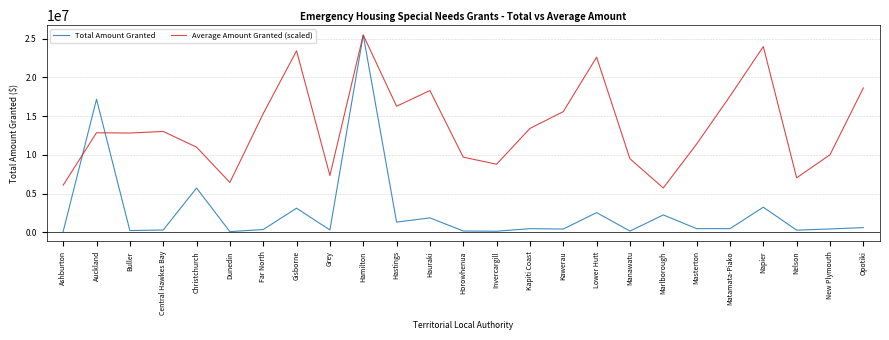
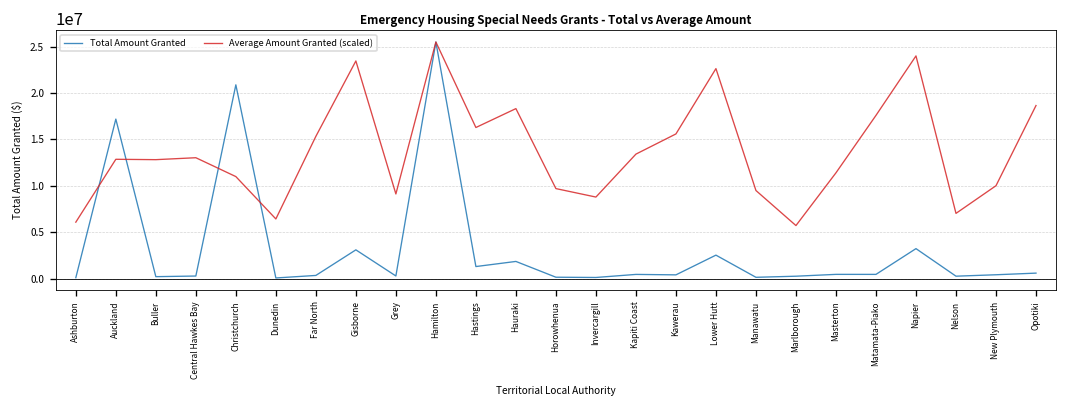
  {
    "Total Amount Granted": {
      "Ashburton": 0,
      "Auckland": 17000000,
      "Buller": 0,
      "Central Hawkes Bay": 0,
-     "Christchurch": 6000000,
+     "Christchurch": 21000000,
      "Dunedin": 0,
      "Far North": 0,
      "Gisborne": 3000000,
      "Grey": 0,
      "Hastings": 1000000,
      "Hauraki": 2000000,
      "Horowhenua": 0,
      "Invercargill": 0,
      "Kapiti Coast": 0,
      "Kawerau": 0,
      "Lower Hutt": 3000000,
      "Manawatu": 0,
-     "Marlborough": 2000000,
+     "Marlborough": 0,
      "Masterton": 0,
      "Matamata-Piako": 0,
      "Napier": 3000000,
      "Nelson": 0,
      "New Plymouth": 0,
      "Opotiki": 1000000
    },
    "Average Amount Granted (scaled)": {
      "Ashburton": 6000000,
      "Auckland": 13000000,
      "Buller": 13000000,
      "Central Hawkes Bay": 13000000,
      "Christchurch": 11000000,
      "Dunedin": 6000000,
      "Far North": 15000000,
      "Gisborne": 23000000,
-     "Grey": 7000000,
+     "Grey": 9000000,
      "Hastings": 16000000,
      "Hauraki": 18000000,
      "Horowhenua": 10000000,
      "Invercargill": 9000000,
      "Kapiti Coast": 13000000,
      "Kawerau": 16000000,
      "Lower Hutt": 23000000,
      "Manawatu": 9000000,
      "Marlborough": 6000000,
      "Masterton": 11000000,
      "Matamata-Piako": 18000000,
      "Napier": 24000000,
      "Nelson": 7000000,
      "New Plymouth": 10000000,
      "Opotiki": 19000000
    }
  }
